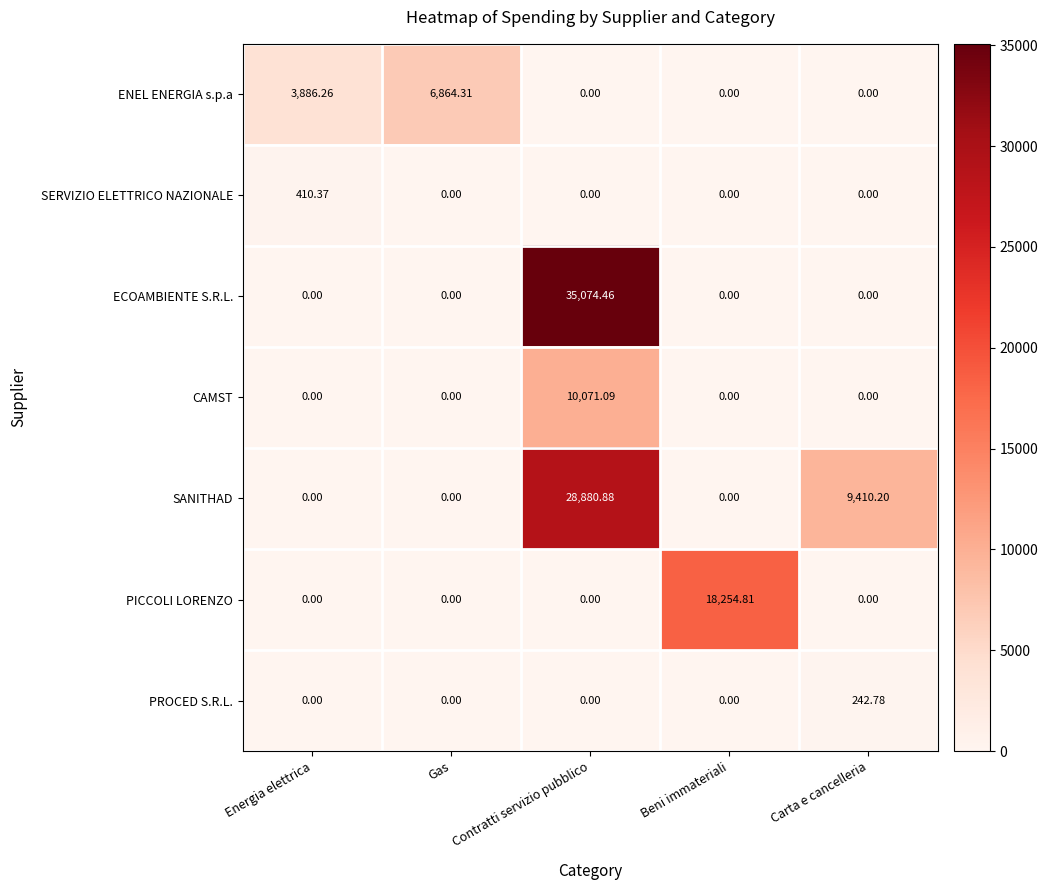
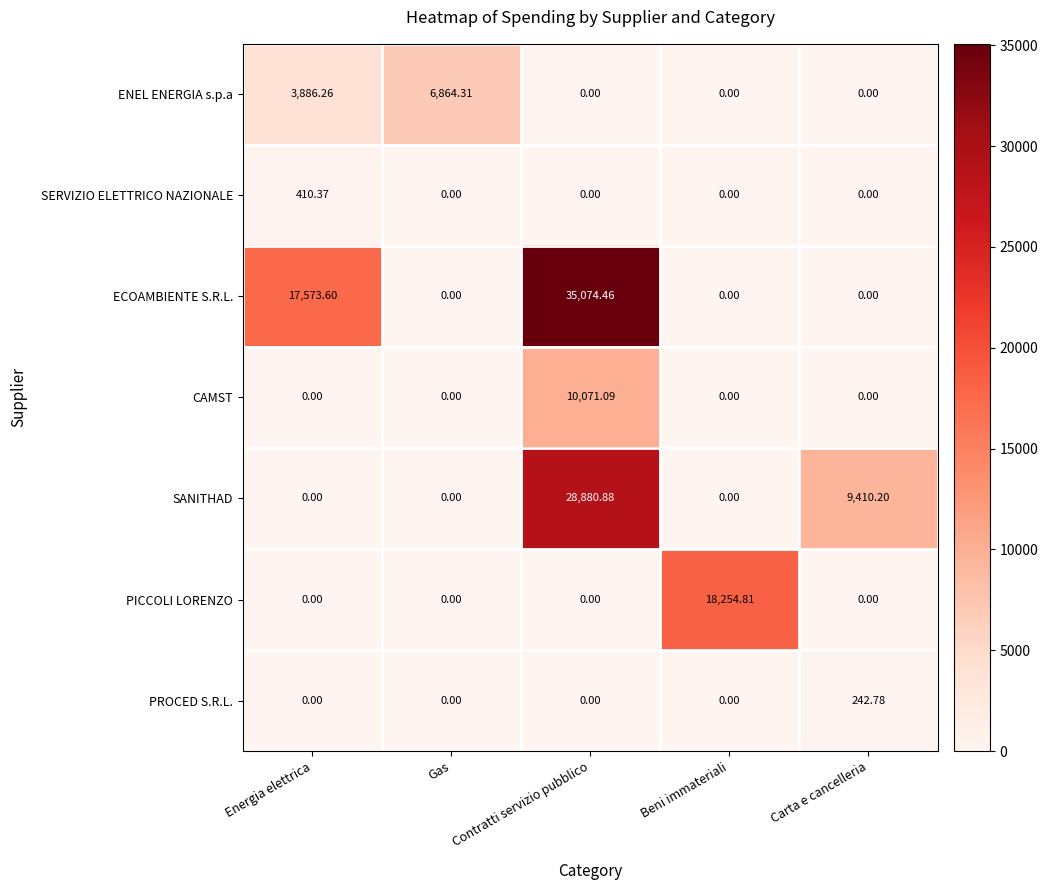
  {
    "ENEL ENERGIA s.p.a": {
      "Energia elettrica": "3,886.26",
      "Gas": "6,864.31",
      "Contratti servizio pubblico": "0.00",
      "Beni immateriali": "0.00",
      "Carta e cancelleria": "0.00"
    },
    "SERVIZIO ELETTRICO NAZIONALE": {
      "Energia elettrica": "410.37",
      "Gas": "0.00",
      "Contratti servizio pubblico": "0.00",
      "Beni immateriali": "0.00",
      "Carta e cancelleria": "0.00"
    },
    "ECOAMBIENTE S.R.L.": {
-     "Energia elettrica": "0.00",
+     "Energia elettrica": "17,573.60",
      "Gas": "0.00",
      "Contratti servizio pubblico": "35,074.46",
      "Beni immateriali": "0.00",
      "Carta e cancelleria": "0.00"
    },
    "CAMST": {
      "Energia elettrica": "0.00",
      "Gas": "0.00",
      "Contratti servizio pubblico": "10,071.09",
      "Beni immateriali": "0.00",
      "Carta e cancelleria": "0.00"
    },
    "SANITHAD": {
      "Energia elettrica": "0.00",
      "Gas": "0.00",
      "Contratti servizio pubblico": "28,880.88",
      "Beni immateriali": "0.00",
      "Carta e cancelleria": "9,410.20"
    },
    "PICCOLI LORENZO": {
      "Energia elettrica": "0.00",
      "Gas": "0.00",
      "Contratti servizio pubblico": "0.00",
      "Beni immateriali": "18,254.81",
      "Carta e cancelleria": "0.00"
    },
    "PROCED S.R.L.": {
      "Energia elettrica": "0.00",
      "Gas": "0.00",
      "Contratti servizio pubblico": "0.00",
      "Beni immateriali": "0.00",
      "Carta e cancelleria": "242.78"
    }
  }
